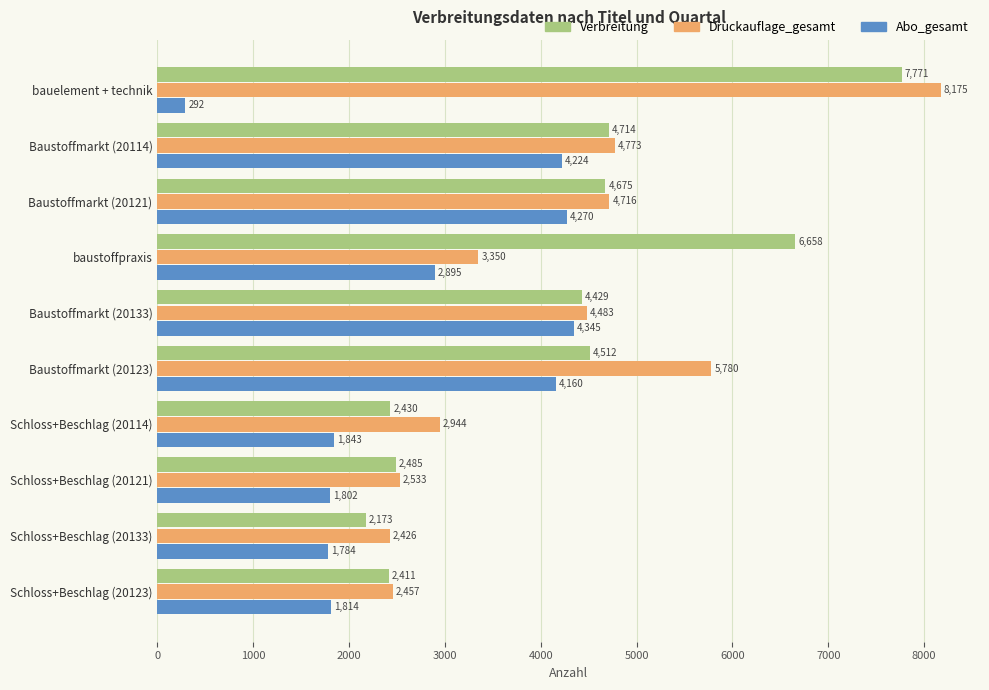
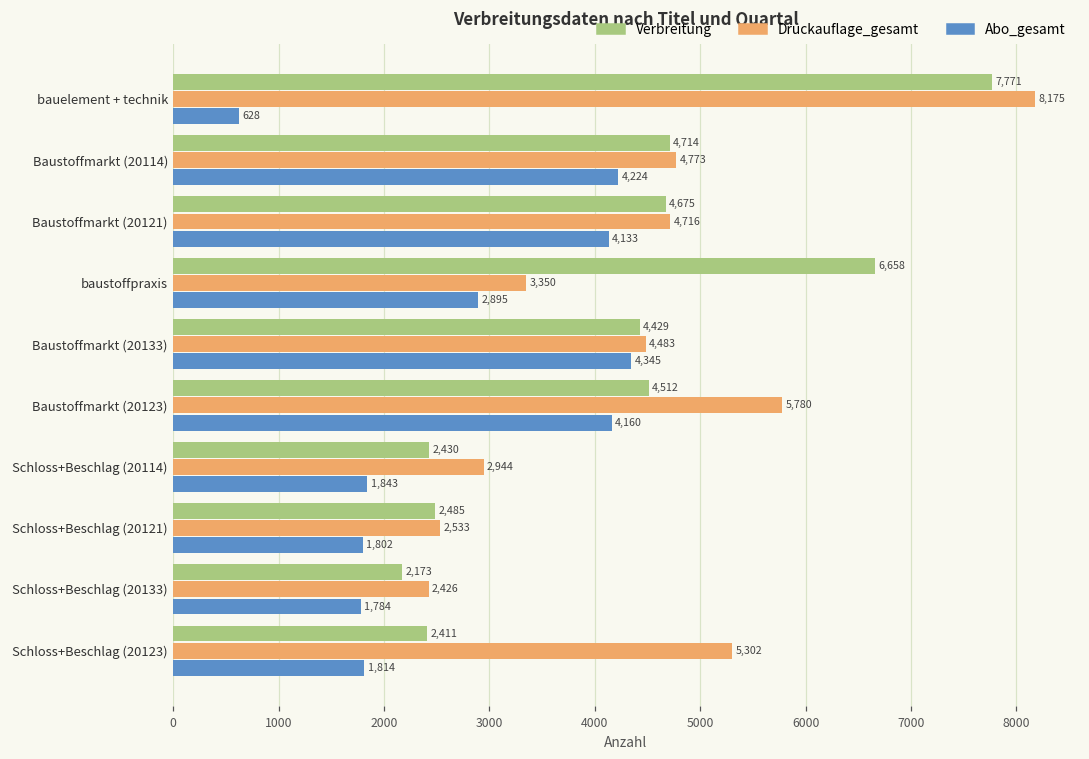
  {
    "Verbreitung": {
      "bauelement + technik": "7,771",
      "Baustoffmarkt (20114)": "4,714",
      "Baustoffmarkt (20121)": "4,675",
      "baustoffpraxis": "6,658",
      "Baustoffmarkt (20133)": "4,429",
      "Baustoffmarkt (20123)": "4,512",
      "Schloss+Beschlag (20114)": "2,430",
      "Schloss+Beschlag (20121)": "2,485",
      "Schloss+Beschlag (20133)": "2,173",
      "Schloss+Beschlag (20123)": "2,411"
    },
    "Druckauflage_gesamt": {
      "bauelement + technik": "8,175",
      "Baustoffmarkt (20114)": "4,773",
      "Baustoffmarkt (20121)": "4,716",
      "baustoffpraxis": "3,350",
      "Baustoffmarkt (20133)": "4,483",
      "Baustoffmarkt (20123)": "5,780",
      "Schloss+Beschlag (20114)": "2,944",
      "Schloss+Beschlag (20121)": "2,533",
      "Schloss+Beschlag (20133)": "2,426",
-     "Schloss+Beschlag (20123)": "2,457"
+     "Schloss+Beschlag (20123)": "5,302"
    },
    "Abo_gesamt": {
-     "bauelement + technik": "292",
+     "bauelement + technik": "628",
      "Baustoffmarkt (20114)": "4,224",
-     "Baustoffmarkt (20121)": "4,270",
+     "Baustoffmarkt (20121)": "4,133",
      "baustoffpraxis": "2,895",
      "Baustoffmarkt (20133)": "4,345",
      "Baustoffmarkt (20123)": "4,160",
      "Schloss+Beschlag (20114)": "1,843",
      "Schloss+Beschlag (20121)": "1,802",
      "Schloss+Beschlag (20133)": "1,784",
      "Schloss+Beschlag (20123)": "1,814"
    }
  }
